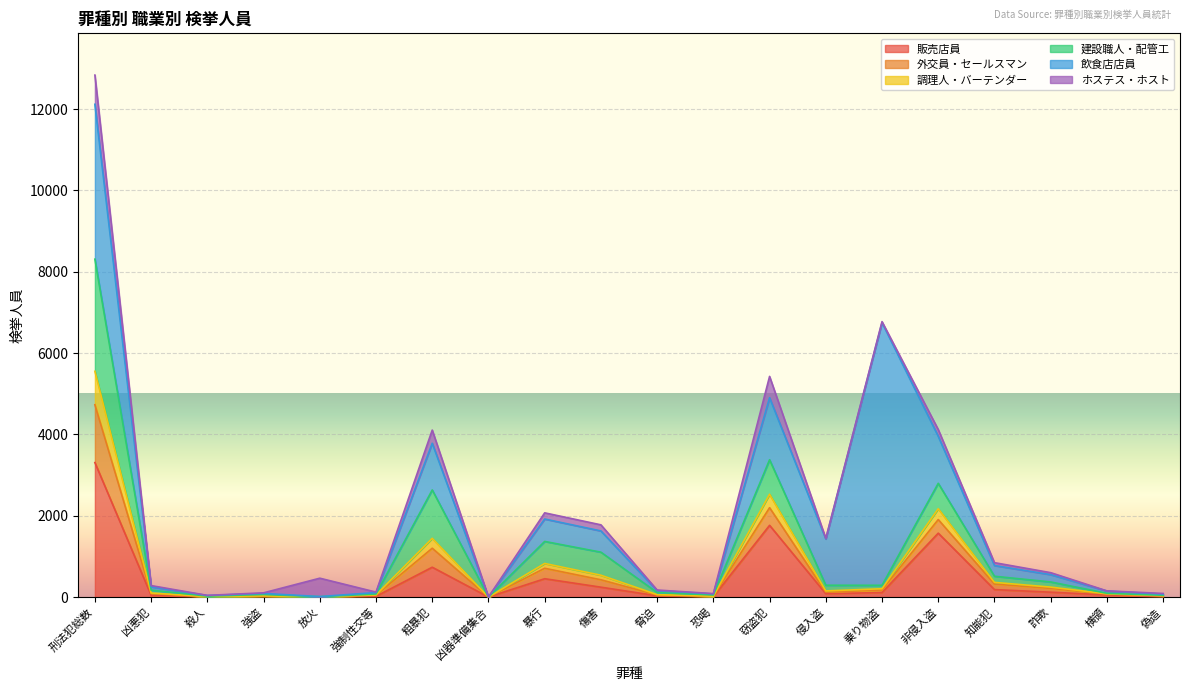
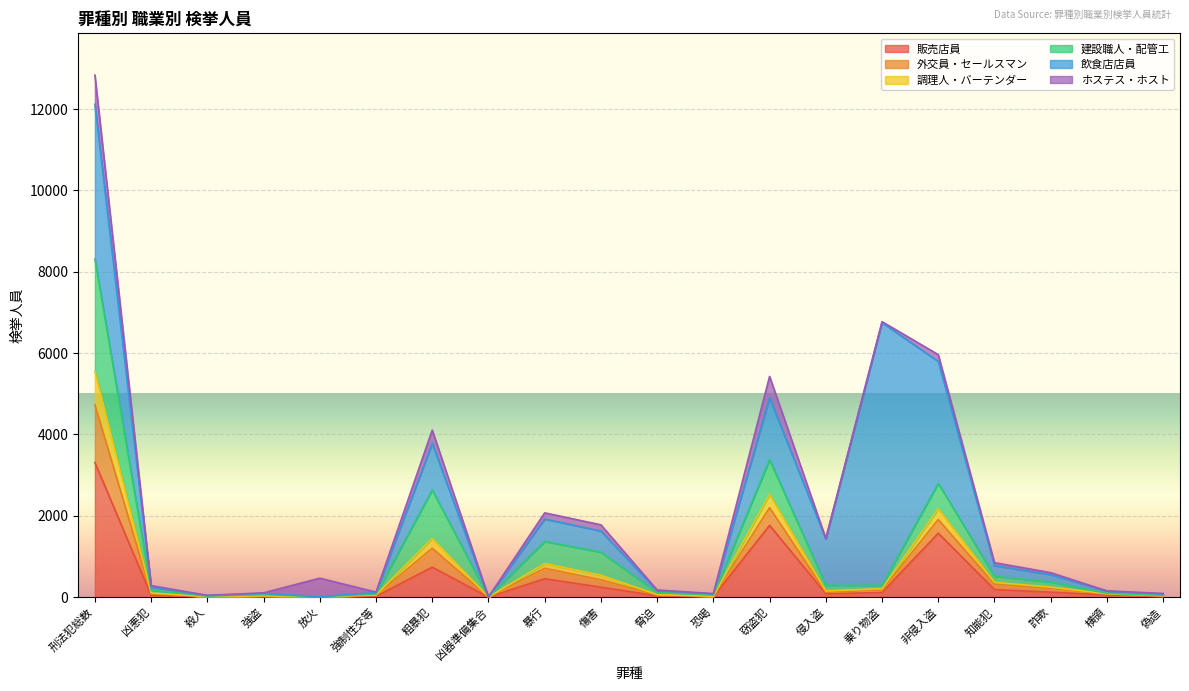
  {
    "調理人・バーテンダー": {
      "刑法犯総数": 800,
      "粗暴犯": 200,
      "暴行": 100,
      "傷害": 100,
      "窃盗犯": 300,
      "非侵入盗": 300
    },
    "建設職人・配管工": {
      "刑法犯総数": 2800,
      "凶悪犯": 100,
      "粗暴犯": 1200,
      "暴行": 500,
      "傷害": 600,
      "窃盗犯": 800,
      "侵入盗": 100,
      "乗り物盗": 100,
      "非侵入盗": 600,
      "知能犯": 200,
      "詐欺": 100
    },
    "飲食店店員": {
      "刑法犯総数": 3800,
      "粗暴犯": 1100,
      "暴行": 600,
      "傷害": 500,
      "窃盗犯": 1500,
-     "非侵入盗": 1200,
+     "非侵入盗": 3000,
      "知能犯": 300
    },
    "ホステス・ホスト": {
      "刑法犯総数": 700,
      "放火": 500,
      "粗暴犯": 300,
      "暴行": 200,
      "傷害": 200,
      "窃盗犯": 500,
      "非侵入盗": 200,
      "知能犯": 100
    }
  }
